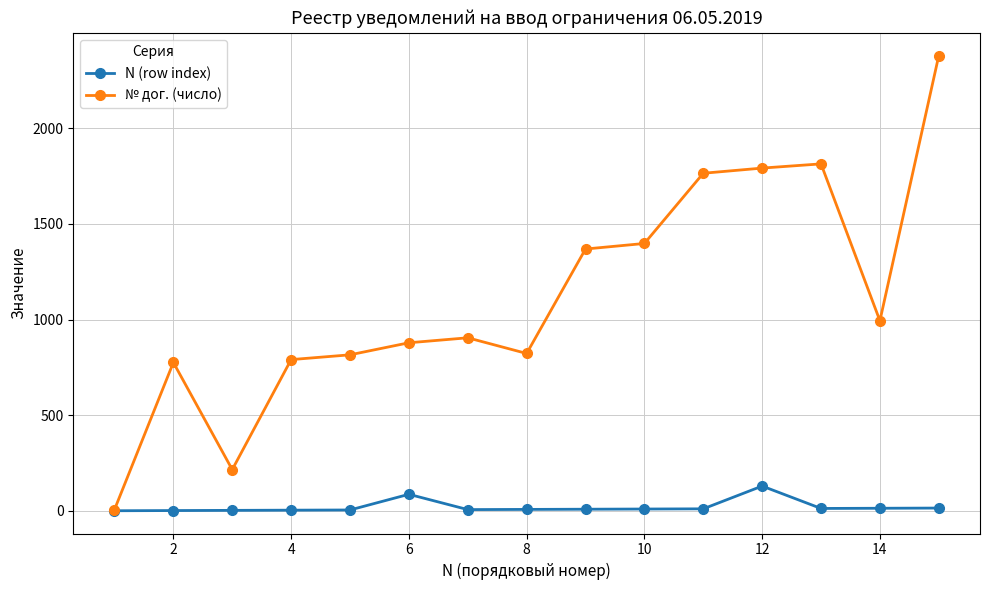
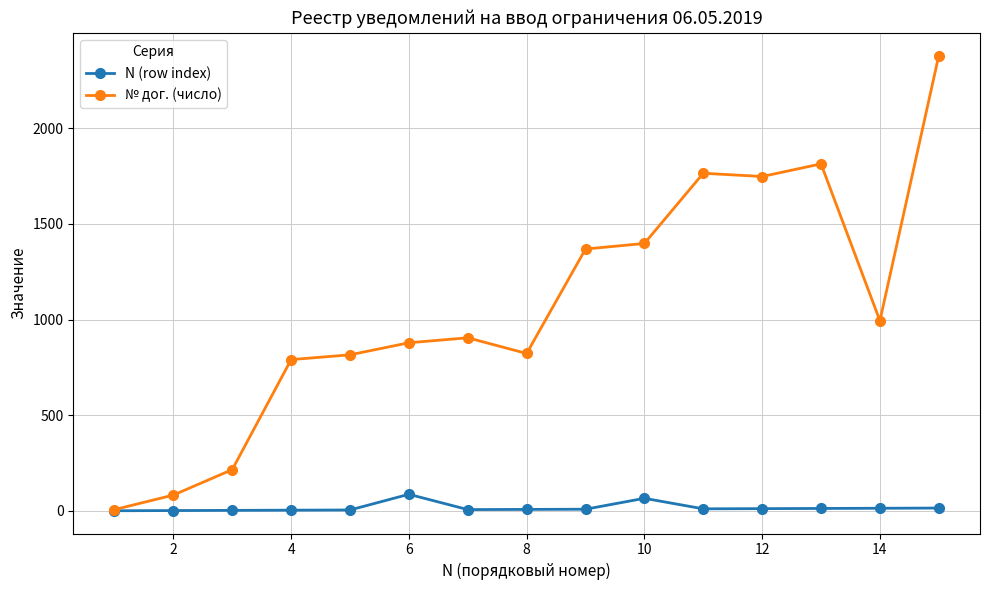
  {
    "N (row index)": {
      "2": 0,
      "4": 0,
      "6": 90,
      "8": 10,
-     "10": 10,
-     "12": 130,
+     "10": 70,
+     "12": 10,
      "14": 10
    },
    "№ дог. (число)": {
-     "2": 780,
+     "2": 80,
      "4": 790,
      "6": 880,
      "8": 820,
      "10": 1400,
-     "12": 1790,
+     "12": 1750,
      "14": 990
    }
  }
